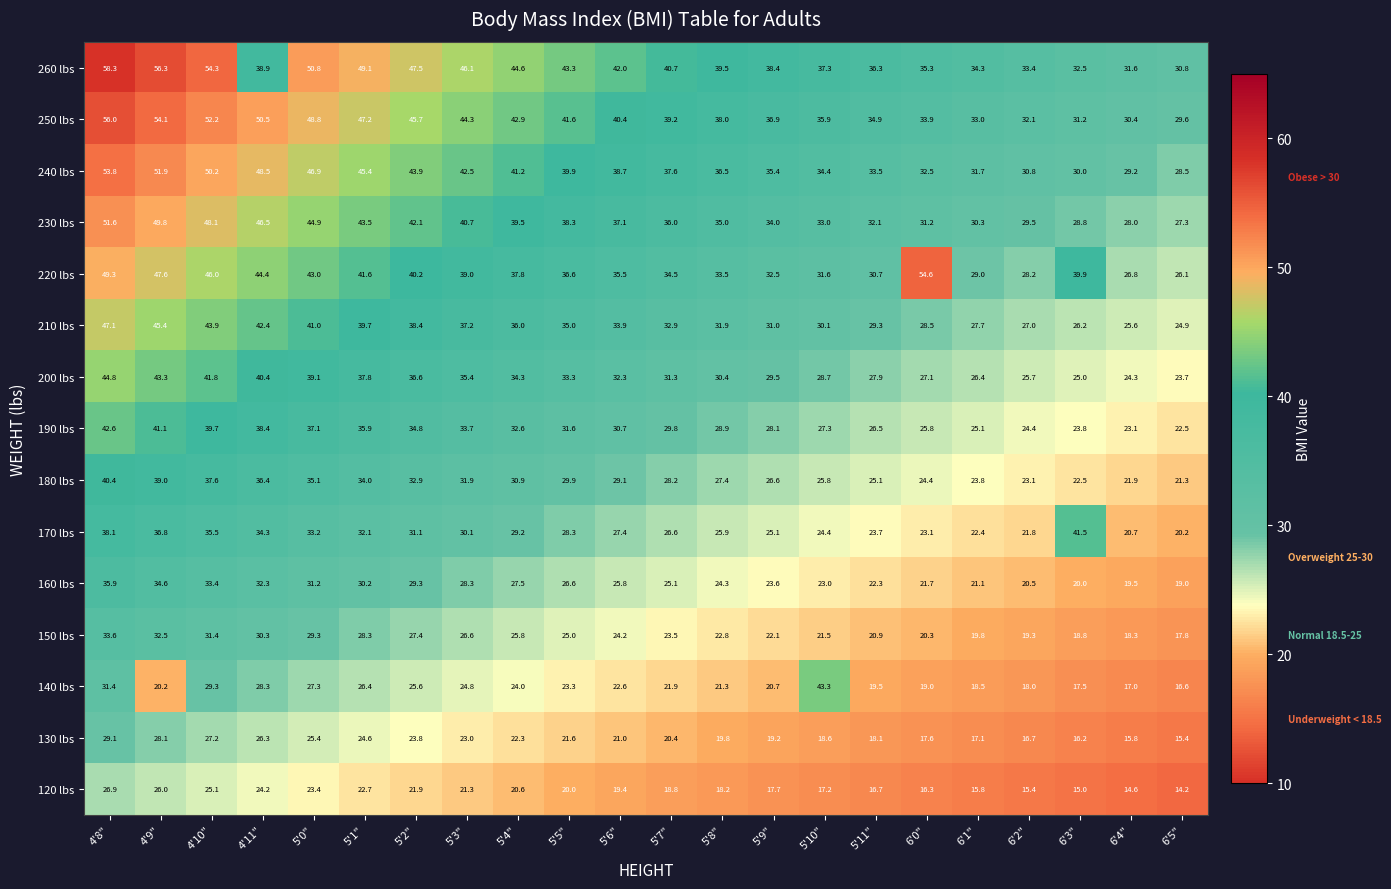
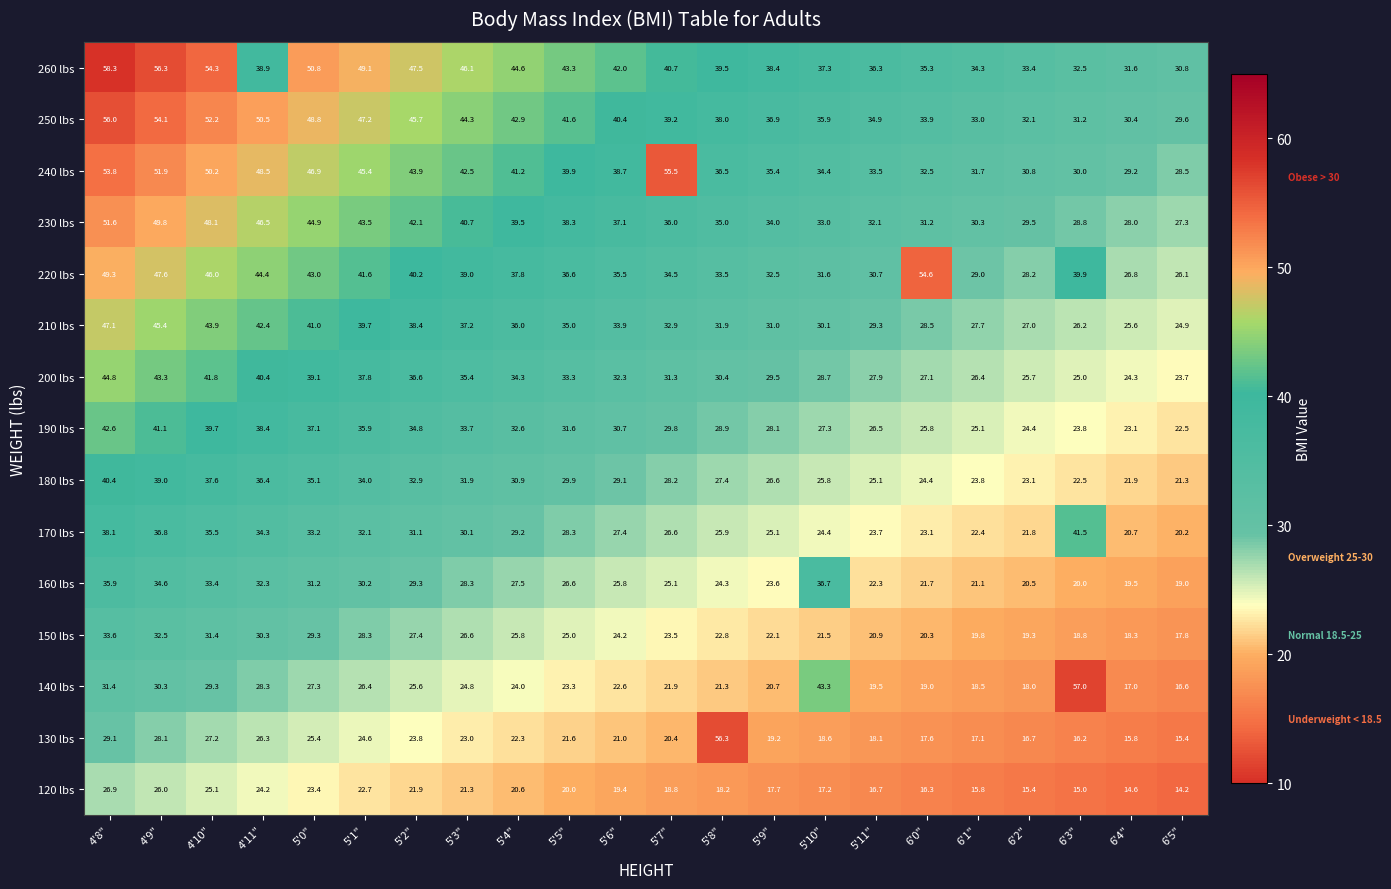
  {
    "240 lbs": {
      "4'8\"": 53.8,
      "4'9\"": 51.9,
      "4'10\"": 50.2,
      "4'11\"": 48.5,
      "5'0\"": 46.9,
      "5'1\"": 45.4,
      "5'2\"": 43.9,
      "5'3\"": 42.5,
      "5'4\"": 41.2,
      "5'5\"": 39.9,
      "5'6\"": 38.7,
-     "5'7\"": 37.6,
+     "5'7\"": 55.5,
      "5'8\"": 36.5,
      "5'9\"": 35.4,
      "5'10\"": 34.4,
      "5'11\"": 33.5,
      "6'0\"": 32.5,
      "6'1\"": 31.7,
      "6'2\"": 30.8,
      "6'3\"": 30.0,
      "6'4\"": 29.2,
      "6'5\"": 28.5
    },
    "160 lbs": {
      "4'8\"": 35.9,
      "4'9\"": 34.6,
      "4'10\"": 33.4,
      "4'11\"": 32.3,
      "5'0\"": 31.2,
      "5'1\"": 30.2,
      "5'2\"": 29.3,
      "5'3\"": 28.3,
      "5'4\"": 27.5,
      "5'5\"": 26.6,
      "5'6\"": 25.8,
      "5'7\"": 25.1,
      "5'8\"": 24.3,
      "5'9\"": 23.6,
-     "5'10\"": 23.0,
+     "5'10\"": 36.7,
      "5'11\"": 22.3,
      "6'0\"": 21.7,
      "6'1\"": 21.1,
      "6'2\"": 20.5,
      "6'3\"": 20.0,
      "6'4\"": 19.5,
      "6'5\"": 19.0
    },
    "140 lbs": {
      "4'8\"": 31.4,
-     "4'9\"": 20.2,
+     "4'9\"": 30.3,
      "4'10\"": 29.3,
      "4'11\"": 28.3,
      "5'0\"": 27.3,
      "5'1\"": 26.4,
      "5'2\"": 25.6,
      "5'3\"": 24.8,
      "5'4\"": 24.0,
      "5'5\"": 23.3,
      "5'6\"": 22.6,
      "5'7\"": 21.9,
      "5'8\"": 21.3,
      "5'9\"": 20.7,
      "5'10\"": 43.3,
      "5'11\"": 19.5,
      "6'0\"": 19.0,
      "6'1\"": 18.5,
      "6'2\"": 18.0,
-     "6'3\"": 17.5,
+     "6'3\"": 57.0,
      "6'4\"": 17.0,
      "6'5\"": 16.6
    },
    "130 lbs": {
      "4'8\"": 29.1,
      "4'9\"": 28.1,
      "4'10\"": 27.2,
      "4'11\"": 26.3,
      "5'0\"": 25.4,
      "5'1\"": 24.6,
      "5'2\"": 23.8,
      "5'3\"": 23.0,
      "5'4\"": 22.3,
      "5'5\"": 21.6,
      "5'6\"": 21.0,
      "5'7\"": 20.4,
-     "5'8\"": 19.8,
+     "5'8\"": 56.3,
      "5'9\"": 19.2,
      "5'10\"": 18.6,
      "5'11\"": 18.1,
      "6'0\"": 17.6,
      "6'1\"": 17.1,
      "6'2\"": 16.7,
      "6'3\"": 16.2,
      "6'4\"": 15.8,
      "6'5\"": 15.4
    }
  }
